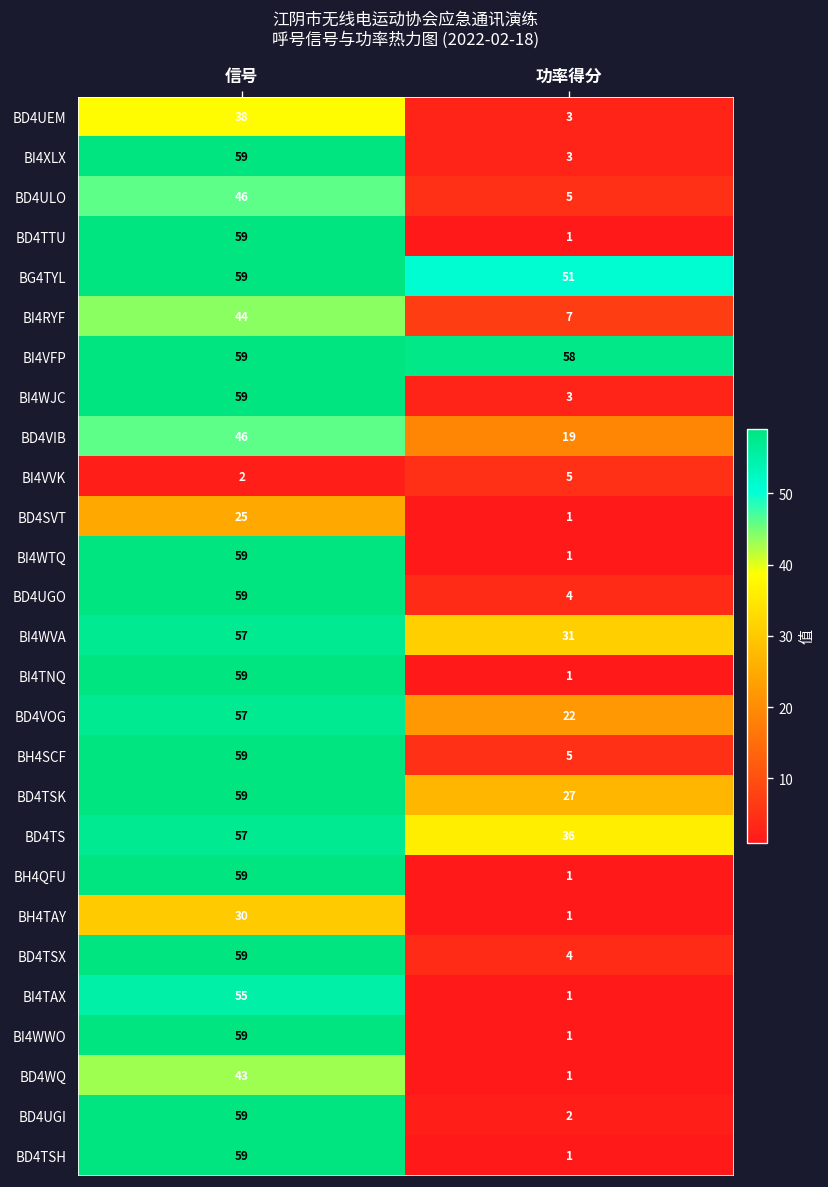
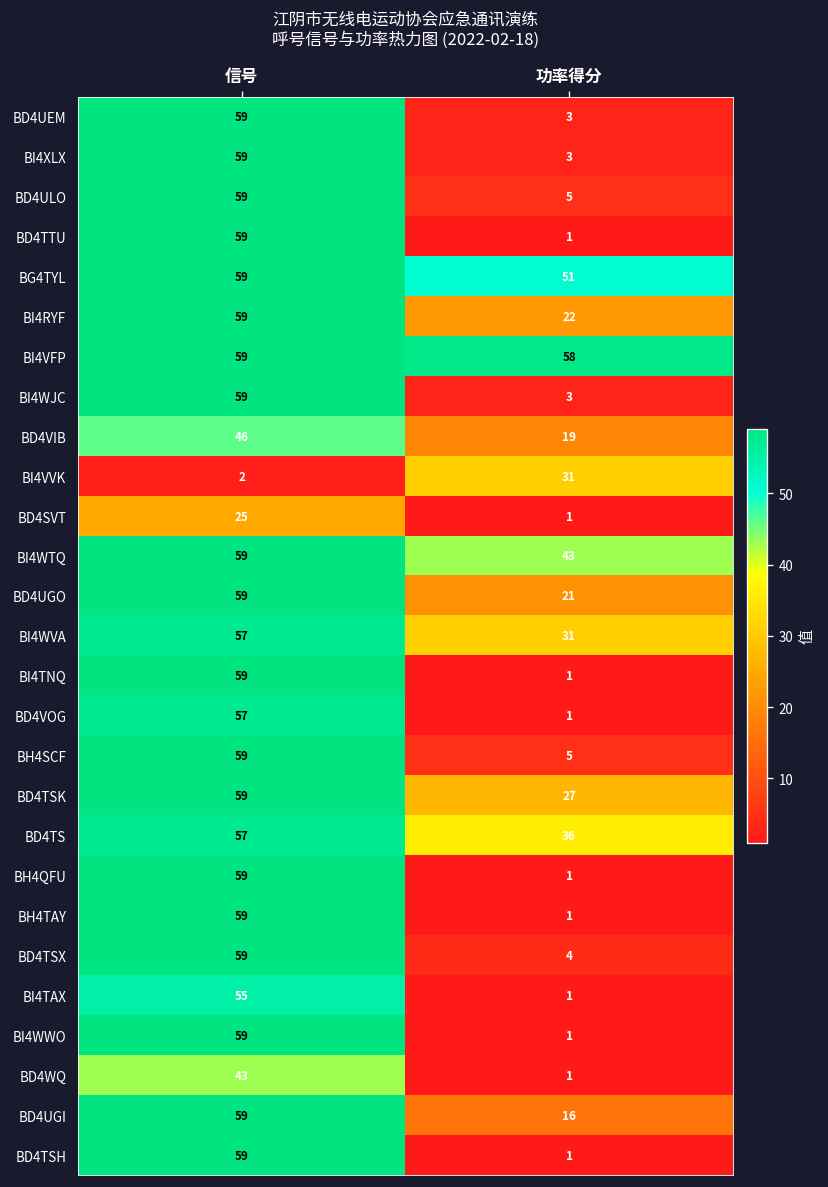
  {
    "BD4UEM": {
-     "信号": 38,
+     "信号": 59,
      "功率得分": 3
    },
    "BI4XLX": {
      "信号": 59,
      "功率得分": 3
    },
    "BD4ULO": {
-     "信号": 46,
+     "信号": 59,
      "功率得分": 5
    },
    "BD4TTU": {
      "信号": 59,
      "功率得分": 1
    },
    "BG4TYL": {
      "信号": 59,
      "功率得分": 51
    },
    "BI4RYF": {
-     "信号": 44,
-     "功率得分": 7
+     "信号": 59,
+     "功率得分": 22
    },
    "BI4VFP": {
      "信号": 59,
      "功率得分": 58
    },
    "BI4WJC": {
      "信号": 59,
      "功率得分": 3
    },
    "BD4VIB": {
      "信号": 46,
      "功率得分": 19
    },
    "BI4VVK": {
      "信号": 2,
-     "功率得分": 5
+     "功率得分": 31
    },
    "BD4SVT": {
      "信号": 25,
      "功率得分": 1
    },
    "BI4WTQ": {
      "信号": 59,
-     "功率得分": 1
+     "功率得分": 43
    },
    "BD4UGO": {
      "信号": 59,
-     "功率得分": 4
+     "功率得分": 21
    },
    "BI4WVA": {
      "信号": 57,
      "功率得分": 31
    },
    "BI4TNQ": {
      "信号": 59,
      "功率得分": 1
    },
    "BD4VOG": {
      "信号": 57,
-     "功率得分": 22
+     "功率得分": 1
    },
    "BH4SCF": {
      "信号": 59,
      "功率得分": 5
    },
    "BD4TSK": {
      "信号": 59,
      "功率得分": 27
    },
    "BD4TS": {
      "信号": 57,
      "功率得分": 36
    },
    "BH4QFU": {
      "信号": 59,
      "功率得分": 1
    },
    "BH4TAY": {
-     "信号": 30,
+     "信号": 59,
      "功率得分": 1
    },
    "BD4TSX": {
      "信号": 59,
      "功率得分": 4
    },
    "BI4TAX": {
      "信号": 55,
      "功率得分": 1
    },
    "BI4WWO": {
      "信号": 59,
      "功率得分": 1
    },
    "BD4WQ": {
      "信号": 43,
      "功率得分": 1
    },
    "BD4UGI": {
      "信号": 59,
-     "功率得分": 2
+     "功率得分": 16
    },
    "BD4TSH": {
      "信号": 59,
      "功率得分": 1
    }
  }
